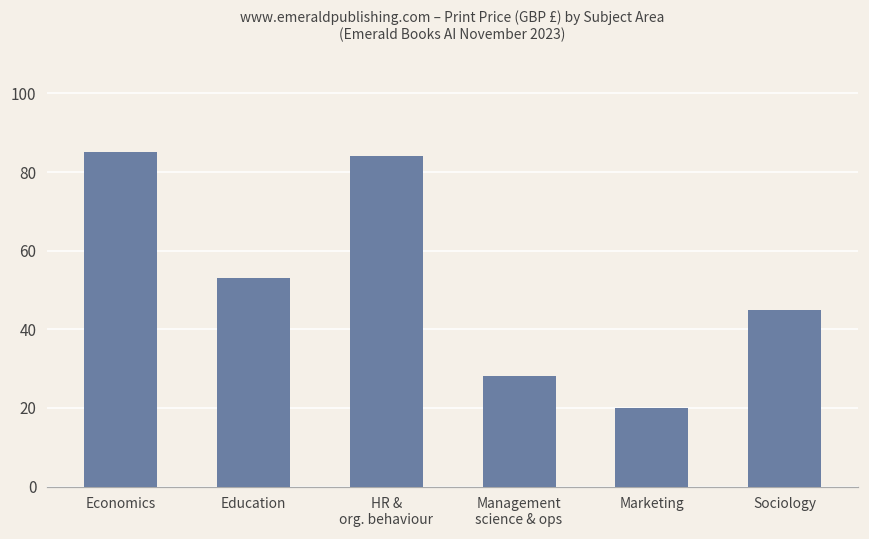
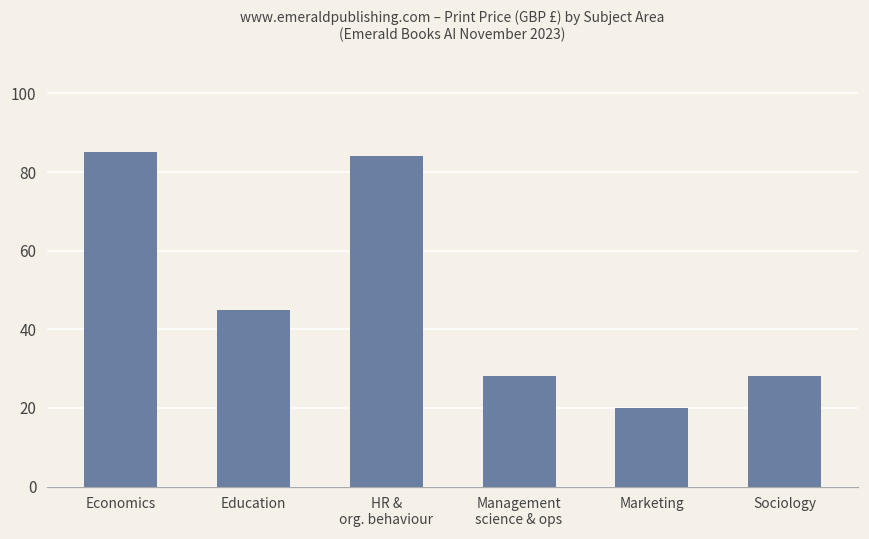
  {
    "Economics": 85,
-   "Education": 53,
+   "Education": 45,
    "HR & org. behaviour": 84,
    "Management science & ops": 28,
    "Marketing": 20,
-   "Sociology": 45
+   "Sociology": 28
  }
